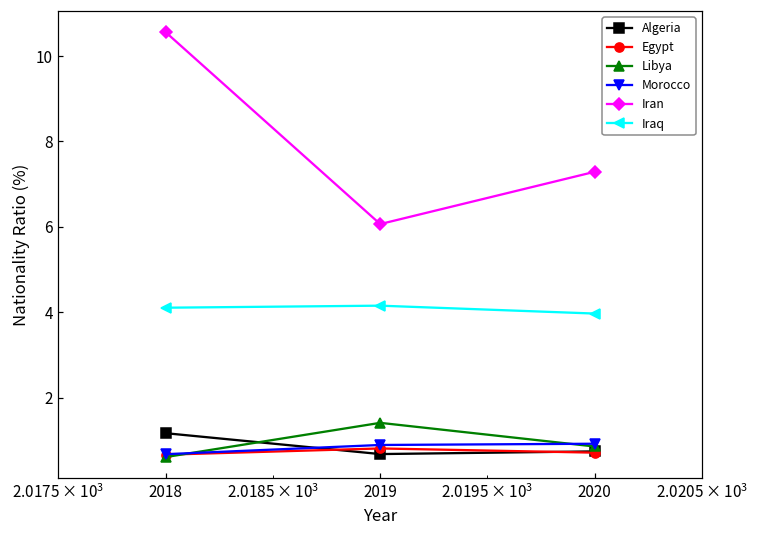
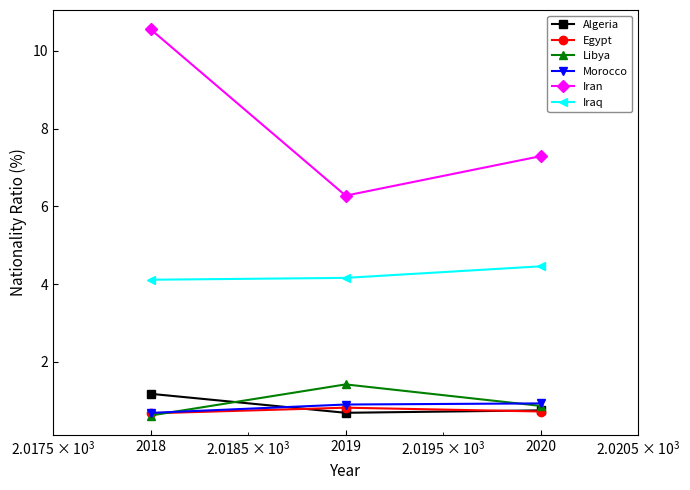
  {
    "Algeria": {
      "2018": 1.2,
      "2019": 0.7
    },
    "Egypt": {
      "2019": 0.8
    },
    "Libya": {
      "2019": 1.4
    },
    "Morocco": {
      "2019": 0.9
    },
    "Iran": {
      "2018": 10.6,
-     "2019": 6.1,
+     "2019": 6.3,
      "2020": 7.3
    },
    "Iraq": {
      "2018": 4.1,
      "2019": 4.2,
-     "2020": 4.0
+     "2020": 4.5
    }
  }
